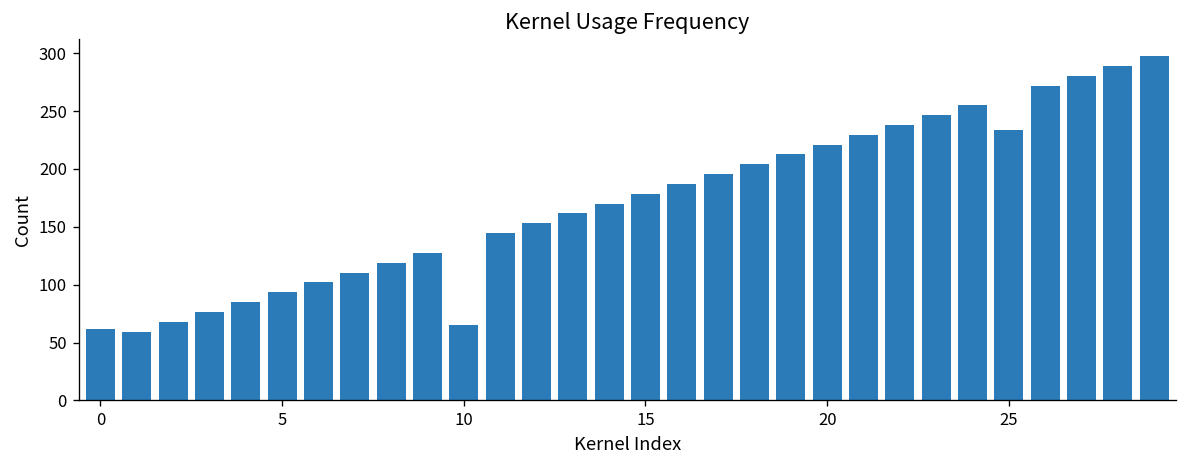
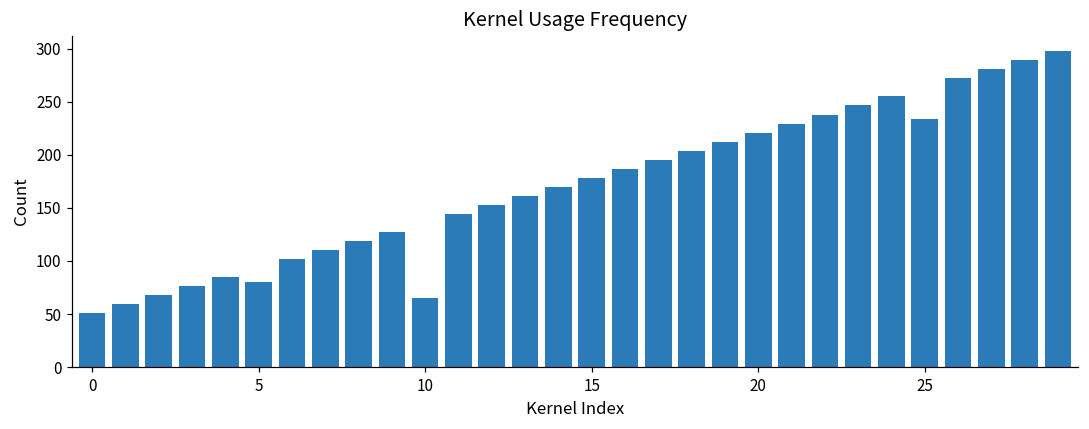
  {
-   "0": 60,
-   "5": 90,
+   "0": 50,
+   "5": 80,
    "10": 70,
    "15": 180,
    "20": 220,
    "25": 230
  }
